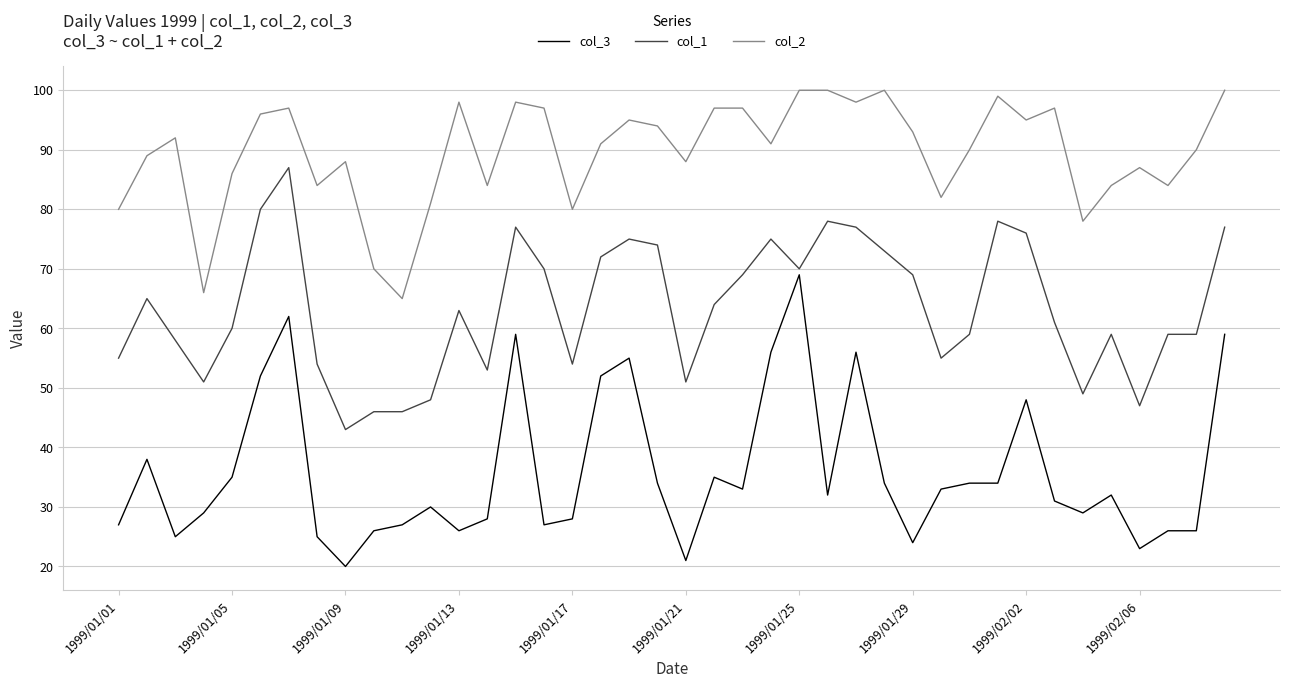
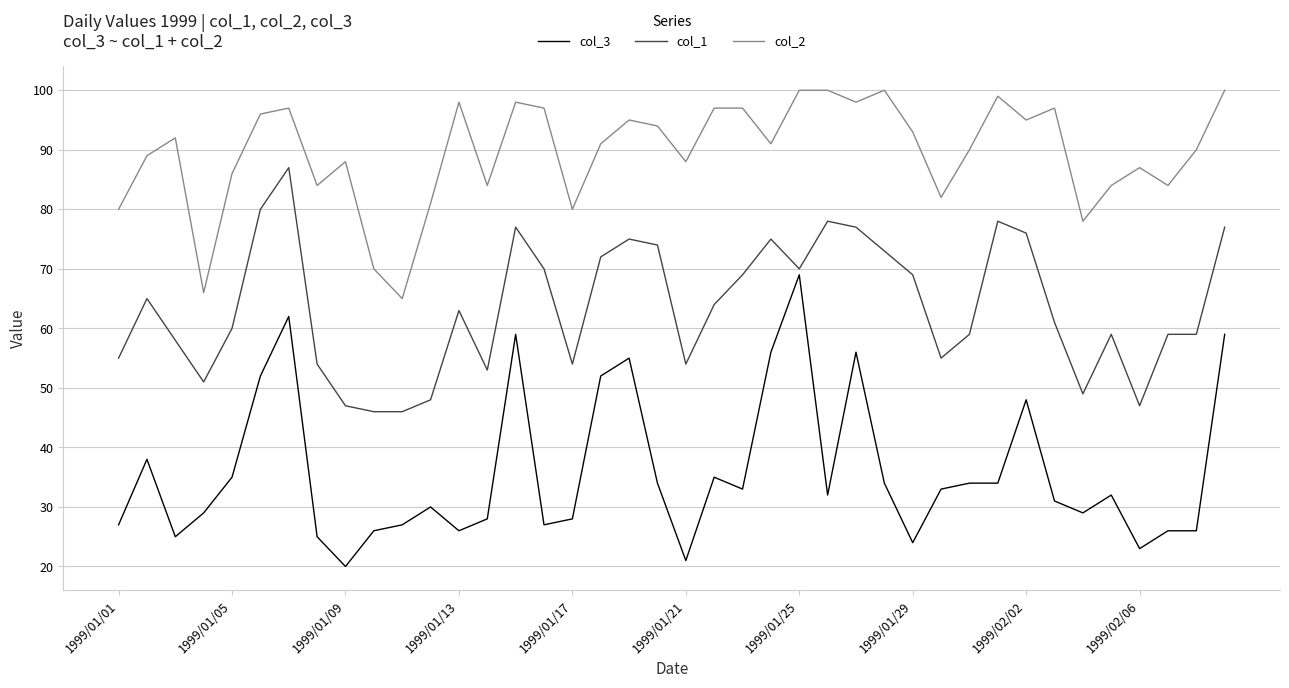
  {
    "col_3": {
      "1999/01/01": 27,
      "1999/01/05": 35,
      "1999/01/09": 20,
      "1999/01/13": 26,
      "1999/01/17": 28,
      "1999/01/21": 21,
      "1999/01/25": 69,
      "1999/01/29": 24,
      "1999/02/02": 48,
      "1999/02/06": 23
    },
    "col_1": {
      "1999/01/01": 55,
      "1999/01/05": 60,
-     "1999/01/09": 43,
+     "1999/01/09": 47,
      "1999/01/13": 63,
      "1999/01/17": 54,
-     "1999/01/21": 51,
+     "1999/01/21": 54,
      "1999/01/25": 70,
      "1999/01/29": 69,
      "1999/02/02": 76,
      "1999/02/06": 47
    },
    "col_2": {
      "1999/01/01": 80,
      "1999/01/05": 86,
      "1999/01/09": 88,
      "1999/01/13": 98,
      "1999/01/17": 80,
      "1999/01/21": 88,
      "1999/01/25": 100,
      "1999/01/29": 93,
      "1999/02/02": 95,
      "1999/02/06": 87
    }
  }
